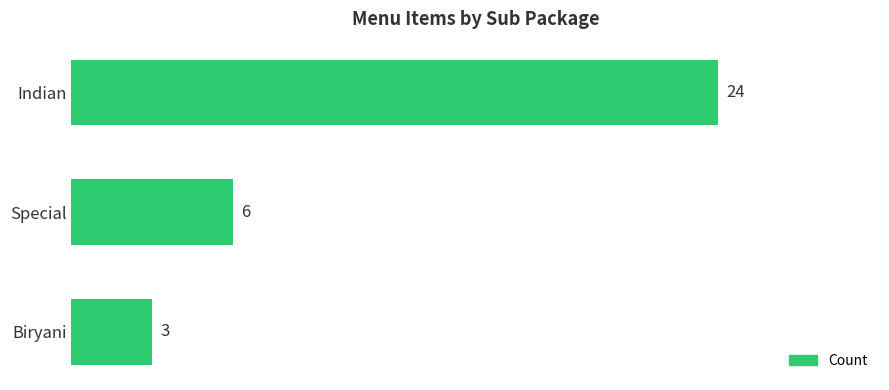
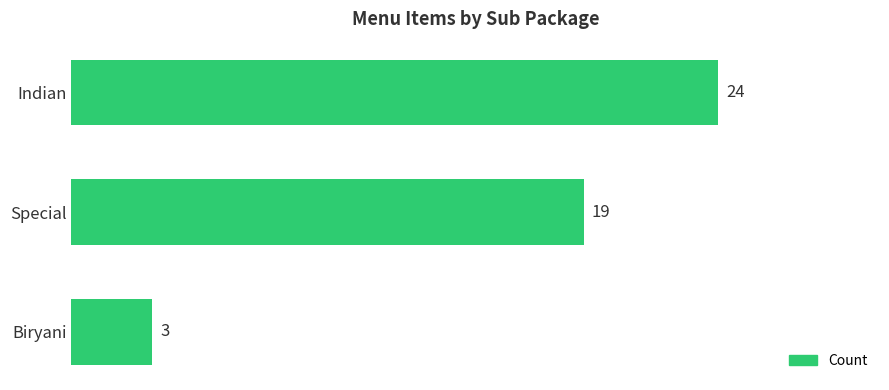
  {
    "Indian": 24,
-   "Special": 6,
+   "Special": 19,
    "Biryani": 3
  }
